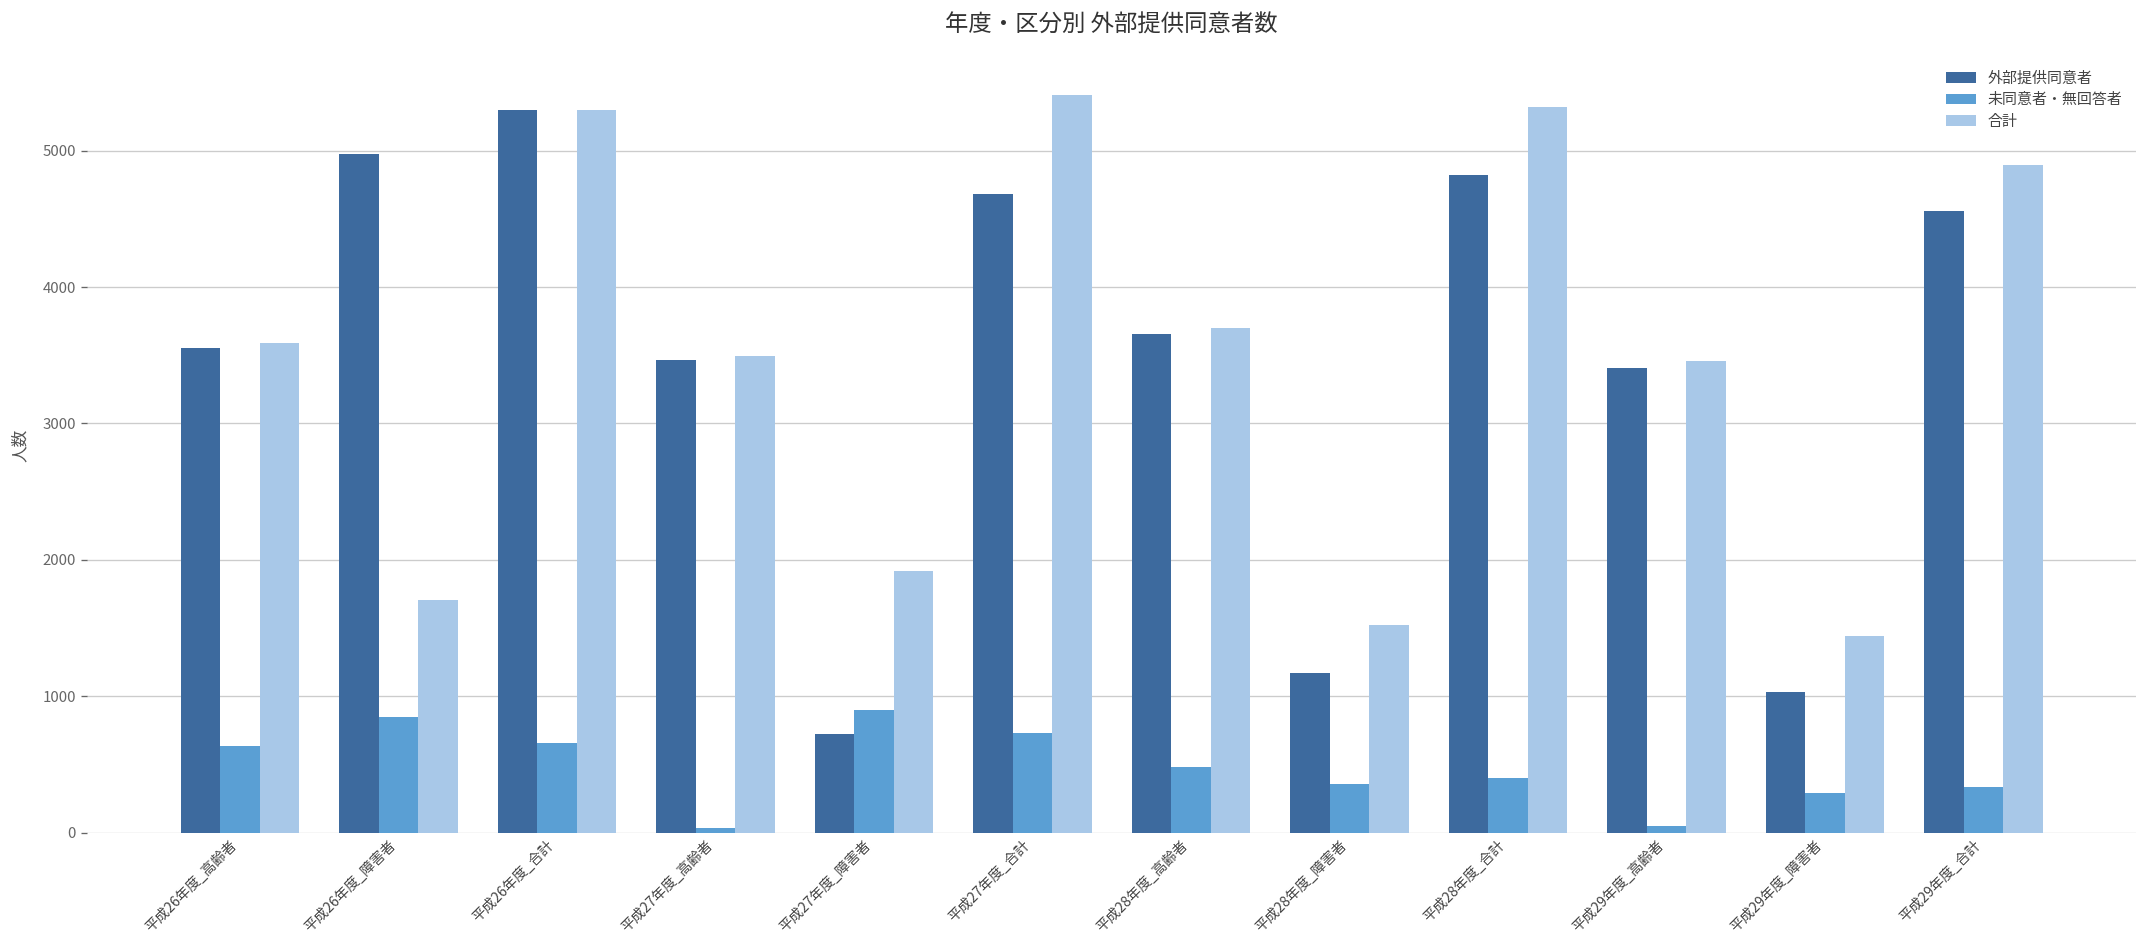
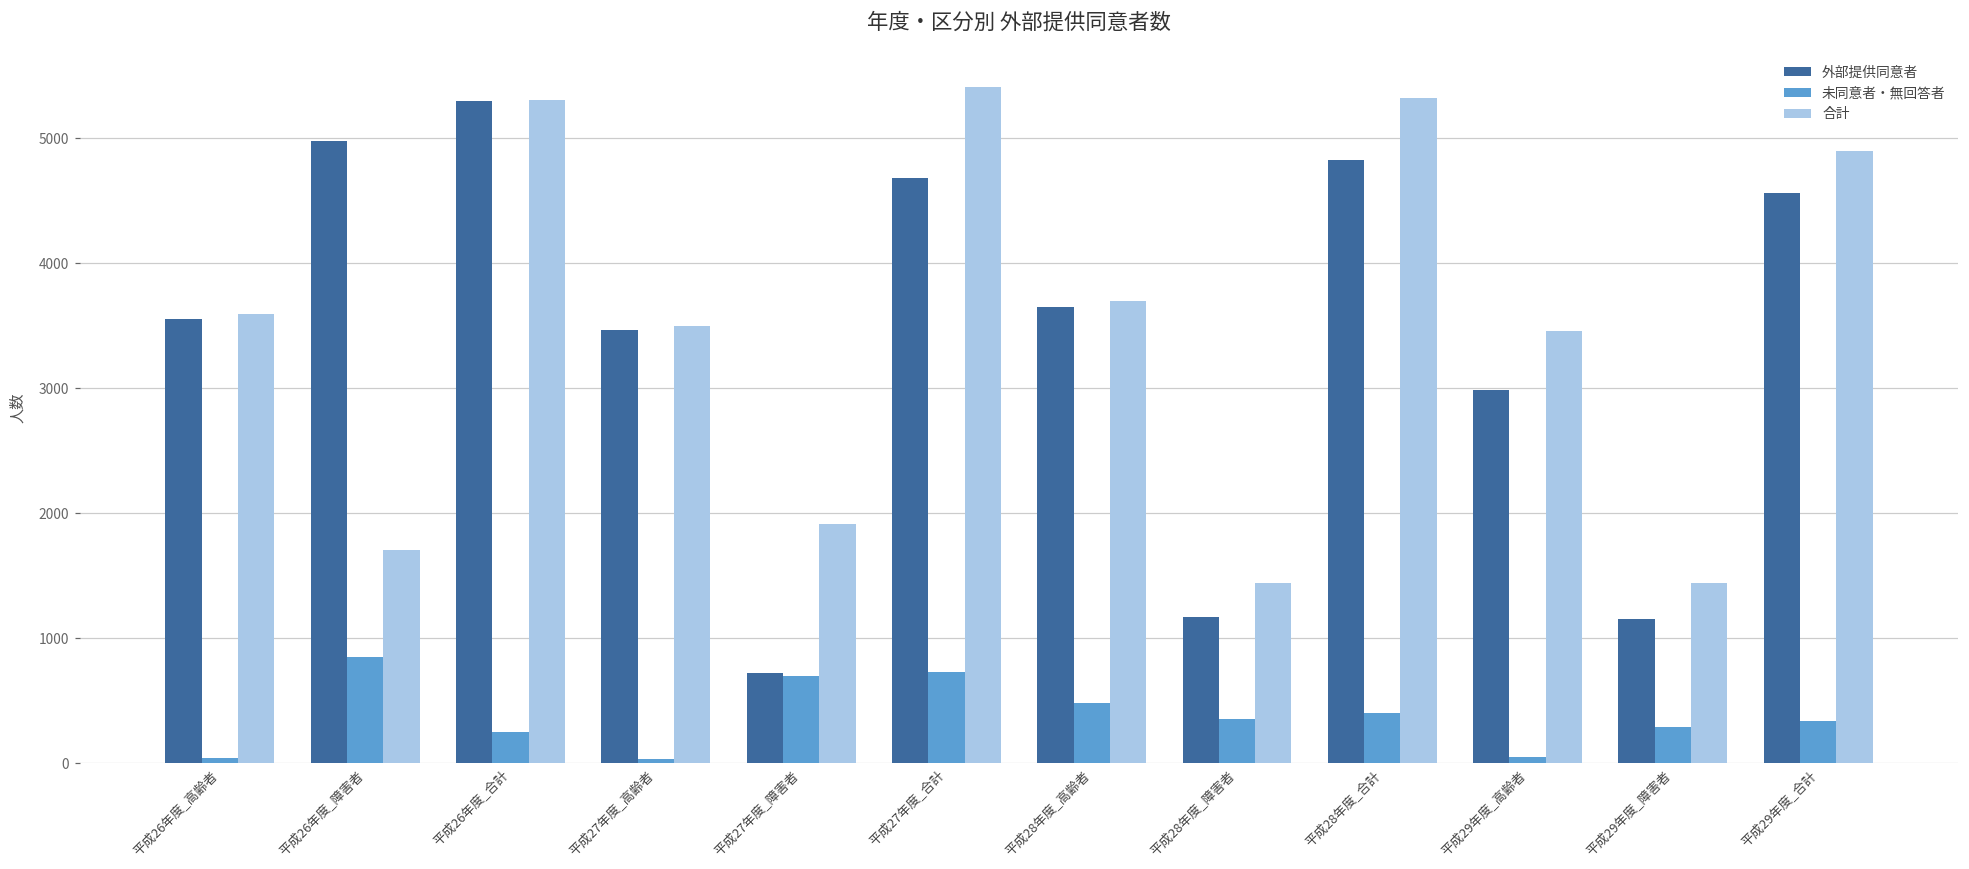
  {
    "外部提供同意者": {
      "平成26年度_高齢者": 3560,
      "平成26年度_障害者": 4980,
      "平成26年度_合計": 5300,
      "平成27年度_高齢者": 3470,
      "平成27年度_障害者": 720,
      "平成27年度_合計": 4680,
      "平成28年度_高齢者": 3650,
      "平成28年度_障害者": 1170,
      "平成28年度_合計": 4820,
-     "平成29年度_高齢者": 3410,
-     "平成29年度_障害者": 1030,
+     "平成29年度_高齢者": 2980,
+     "平成29年度_障害者": 1150,
      "平成29年度_合計": 4560
    },
    "未同意者・無回答者": {
-     "平成26年度_高齢者": 640,
+     "平成26年度_高齢者": 40,
      "平成26年度_障害者": 850,
-     "平成26年度_合計": 650,
+     "平成26年度_合計": 250,
      "平成27年度_高齢者": 30,
-     "平成27年度_障害者": 900,
+     "平成27年度_障害者": 700,
      "平成27年度_合計": 730,
      "平成28年度_高齢者": 480,
      "平成28年度_障害者": 350,
      "平成28年度_合計": 400,
      "平成29年度_高齢者": 50,
      "平成29年度_障害者": 290,
      "平成29年度_合計": 340
    },
    "合計": {
      "平成26年度_高齢者": 3590,
      "平成26年度_障害者": 1710,
      "平成26年度_合計": 5300,
      "平成27年度_高齢者": 3500,
      "平成27年度_障害者": 1920,
      "平成27年度_合計": 5410,
      "平成28年度_高齢者": 3700,
-     "平成28年度_障害者": 1520,
+     "平成28年度_障害者": 1440,
      "平成28年度_合計": 5320,
      "平成29年度_高齢者": 3460,
      "平成29年度_障害者": 1440,
      "平成29年度_合計": 4900
    }
  }
